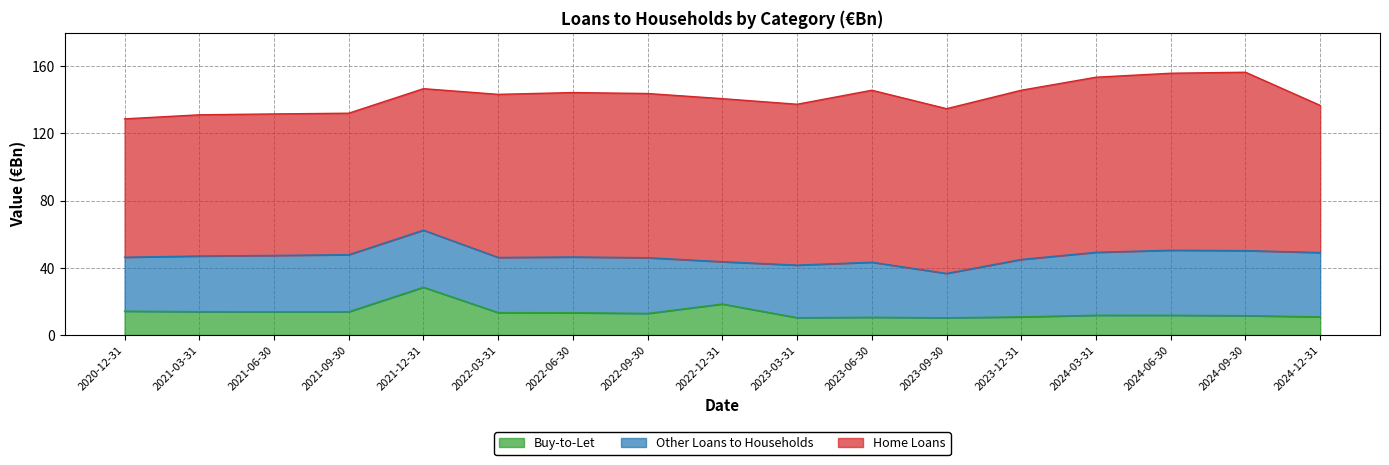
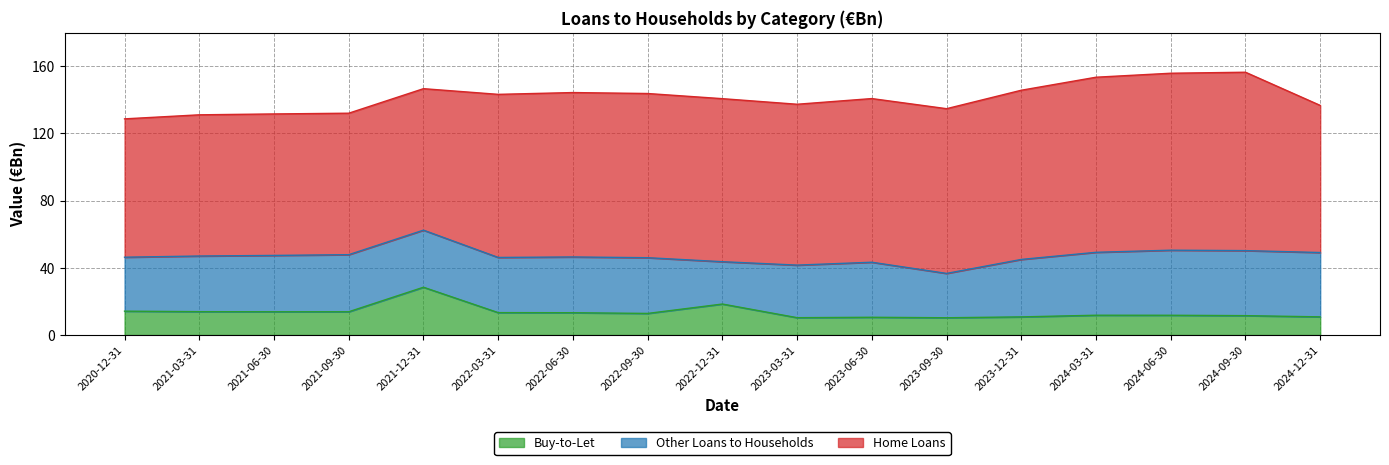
  {
    "Buy-to-Let": {
      "2020-12-31": 14,
      "2021-03-31": 14,
      "2021-06-30": 14,
      "2021-09-30": 14,
      "2021-12-31": 28,
      "2022-03-31": 13,
      "2022-06-30": 13,
      "2022-09-30": 13,
      "2022-12-31": 18,
      "2023-03-31": 10,
      "2023-06-30": 11,
      "2023-09-30": 10,
      "2023-12-31": 11,
      "2024-03-31": 12,
      "2024-06-30": 12,
      "2024-09-30": 12,
      "2024-12-31": 11
    },
    "Other Loans to Households": {
      "2020-12-31": 32,
      "2021-03-31": 33,
      "2021-06-30": 34,
      "2021-09-30": 34,
      "2021-12-31": 34,
      "2022-03-31": 33,
      "2022-06-30": 33,
      "2022-09-30": 33,
      "2022-12-31": 25,
      "2023-03-31": 31,
      "2023-06-30": 33,
      "2023-09-30": 26,
      "2023-12-31": 34,
      "2024-03-31": 37,
      "2024-06-30": 39,
      "2024-09-30": 39,
      "2024-12-31": 38
    },
    "Home Loans": {
      "2020-12-31": 82,
      "2021-03-31": 84,
      "2021-06-30": 84,
      "2021-09-30": 84,
      "2021-12-31": 84,
      "2022-03-31": 97,
      "2022-06-30": 98,
      "2022-09-30": 98,
      "2022-12-31": 97,
      "2023-03-31": 96,
-     "2023-06-30": 102,
+     "2023-06-30": 97,
      "2023-09-30": 98,
      "2023-12-31": 101,
      "2024-03-31": 104,
      "2024-06-30": 105,
      "2024-09-30": 106,
      "2024-12-31": 88
    }
  }
